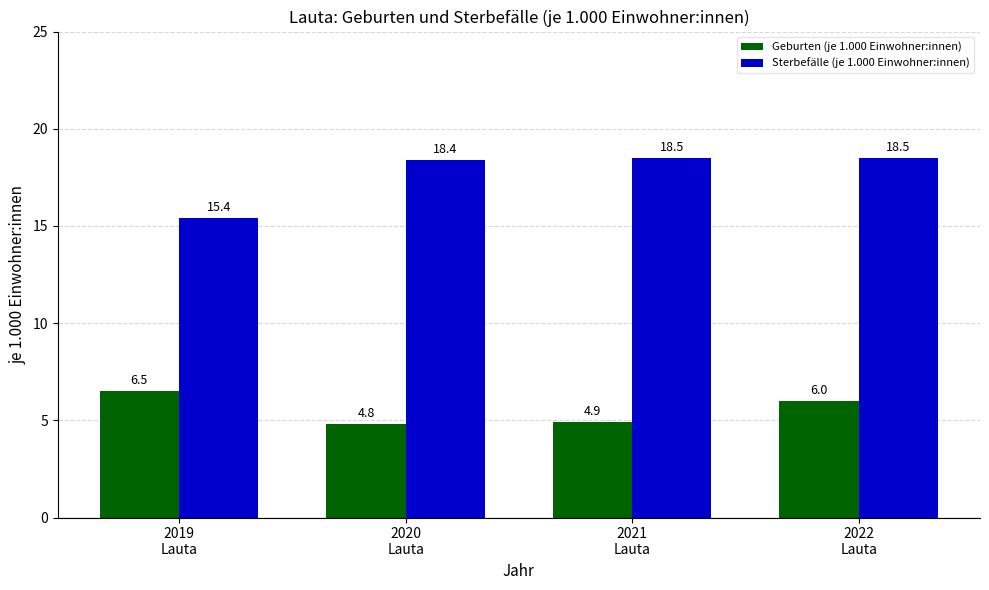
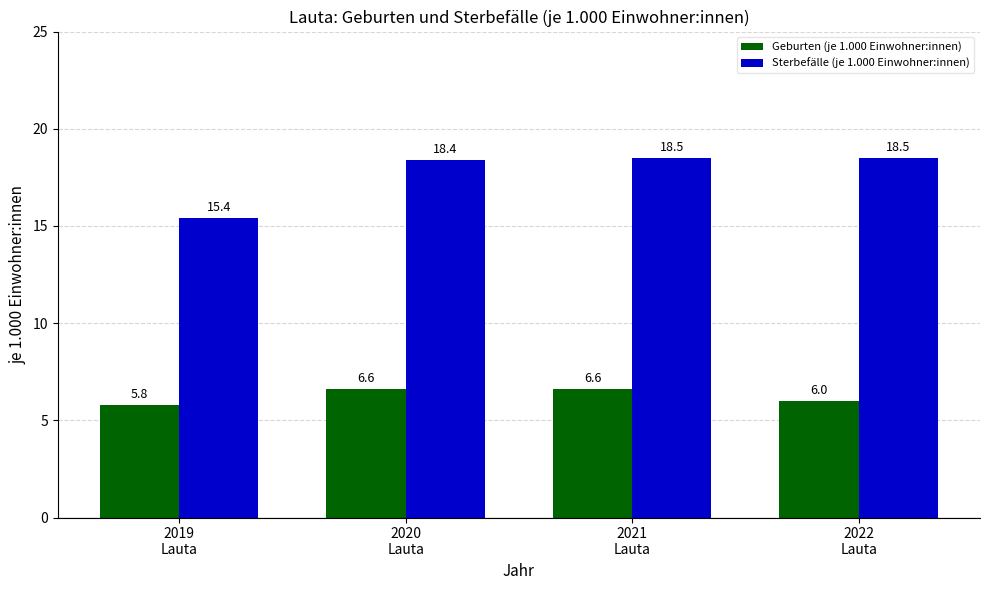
  {
    "Geburten (je 1.000 Einwohner:innen)": {
-     "2019 Lauta": 6.5,
-     "2020 Lauta": 4.8,
-     "2021 Lauta": 4.9,
+     "2019 Lauta": 5.8,
+     "2020 Lauta": 6.6,
+     "2021 Lauta": 6.6,
      "2022 Lauta": 6.0
    },
    "Sterbefälle (je 1.000 Einwohner:innen)": {
      "2019 Lauta": 15.4,
      "2020 Lauta": 18.4,
      "2021 Lauta": 18.5,
      "2022 Lauta": 18.5
    }
  }
